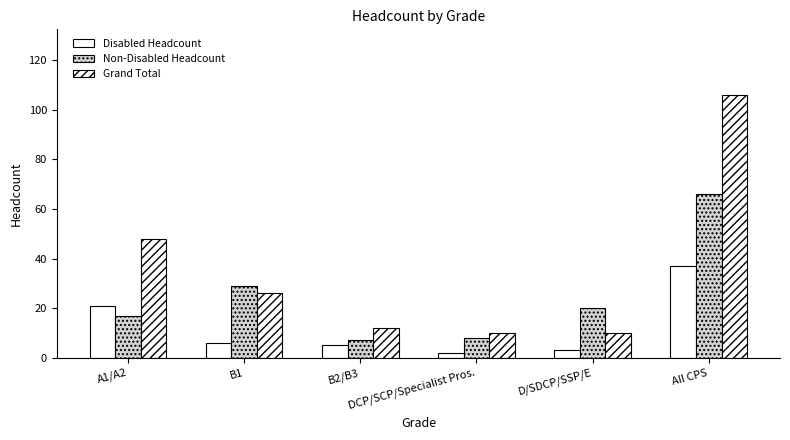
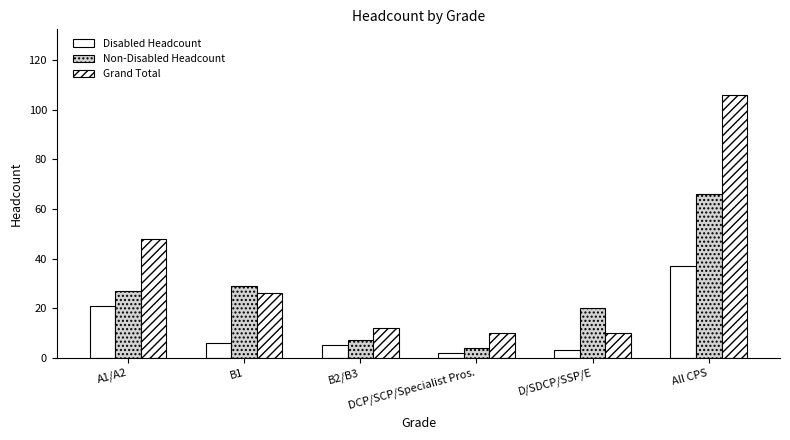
  {
    "Non-Disabled Headcount": {
-     "A1/A2": 17,
+     "A1/A2": 27,
      "B1": 29,
      "B2/B3": 7,
-     "DCP/SCP/Specialist Pros.": 8,
+     "DCP/SCP/Specialist Pros.": 4,
      "D/SDCP/SSP/E": 20,
      "All CPS": 66
    }
  }
